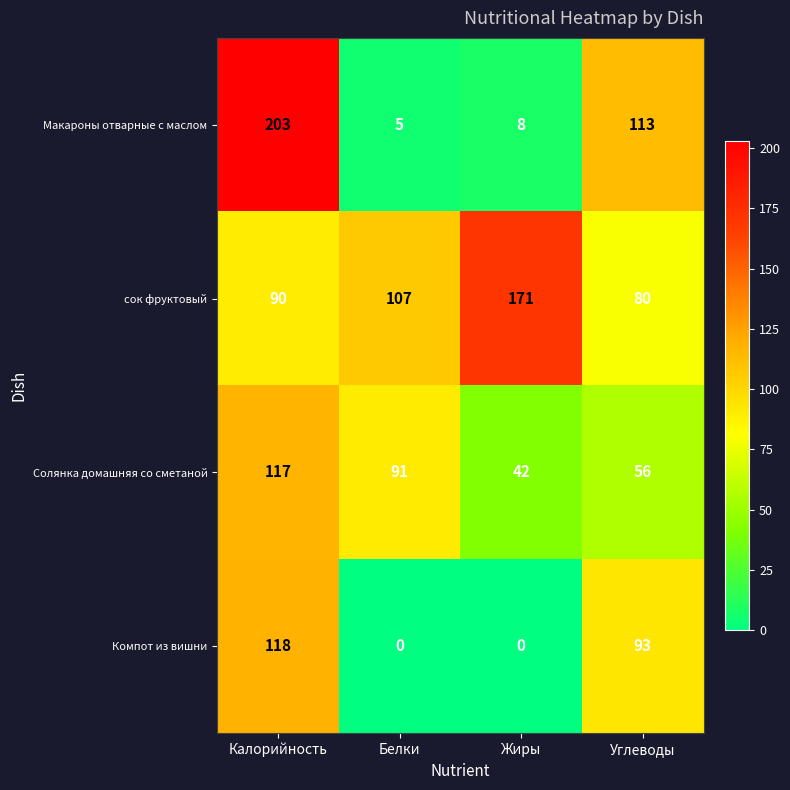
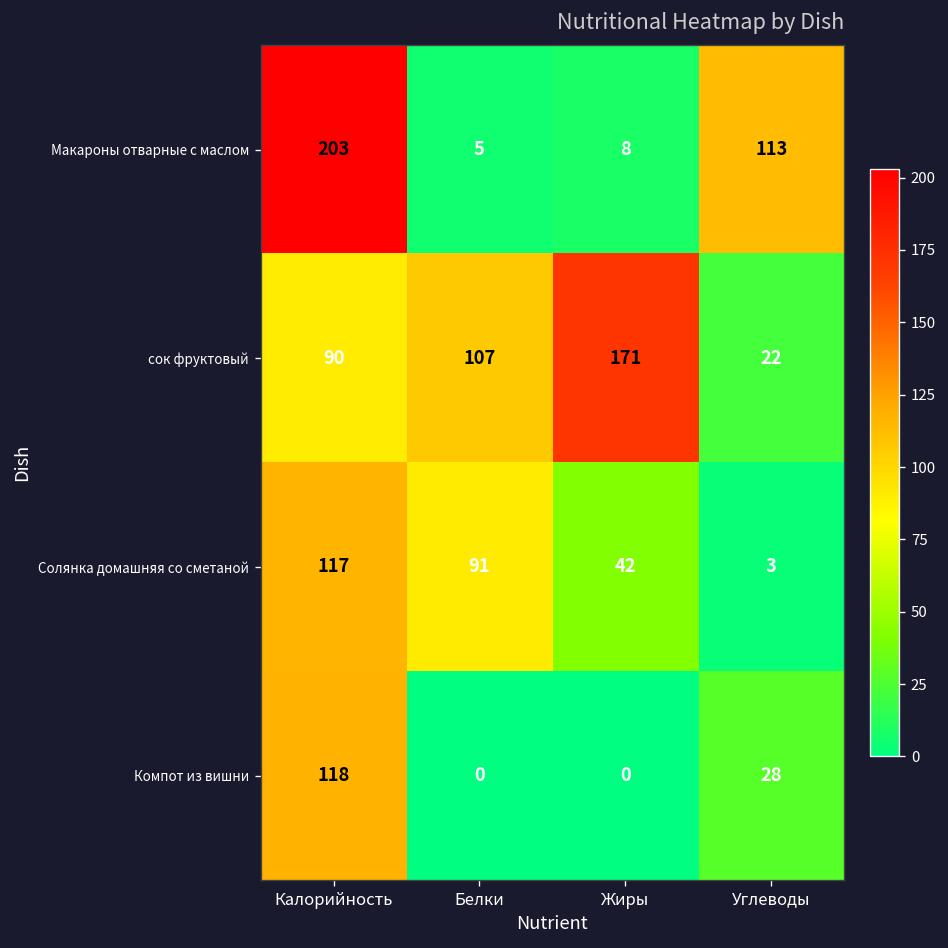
  {
    "Макароны отварные с маслом": {
      "Калорийность": 203,
      "Белки": 5,
      "Жиры": 8,
      "Углеводы": 113
    },
    "сок фруктовый": {
      "Калорийность": 90,
      "Белки": 107,
      "Жиры": 171,
-     "Углеводы": 80
+     "Углеводы": 22
    },
    "Солянка домашняя со сметаной": {
      "Калорийность": 117,
      "Белки": 91,
      "Жиры": 42,
-     "Углеводы": 56
+     "Углеводы": 3
    },
    "Компот из вишни": {
      "Калорийность": 118,
      "Белки": 0,
      "Жиры": 0,
-     "Углеводы": 93
+     "Углеводы": 28
    }
  }
